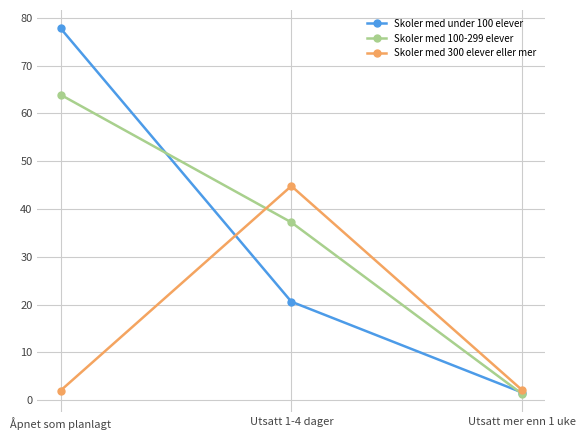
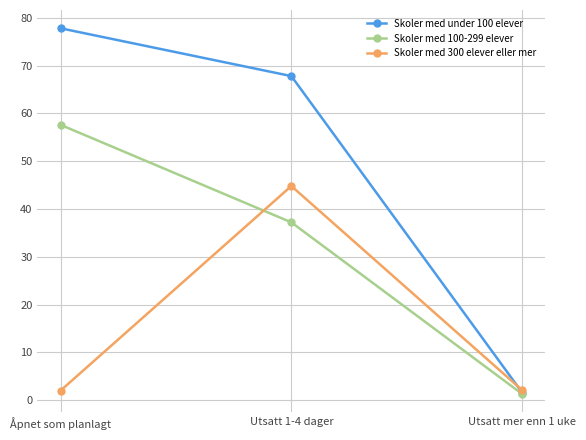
  {
    "Skoler med under 100 elever": {
      "Åpnet som planlagt": 78,
-     "Utsatt 1-4 dager": 21
+     "Utsatt 1-4 dager": 68
    },
    "Skoler med 100-299 elever": {
-     "Åpnet som planlagt": 64,
+     "Åpnet som planlagt": 58,
      "Utsatt 1-4 dager": 37
    },
    "Skoler med 300 elever eller mer": {
      "Åpnet som planlagt": 2,
      "Utsatt 1-4 dager": 45
    }
  }
